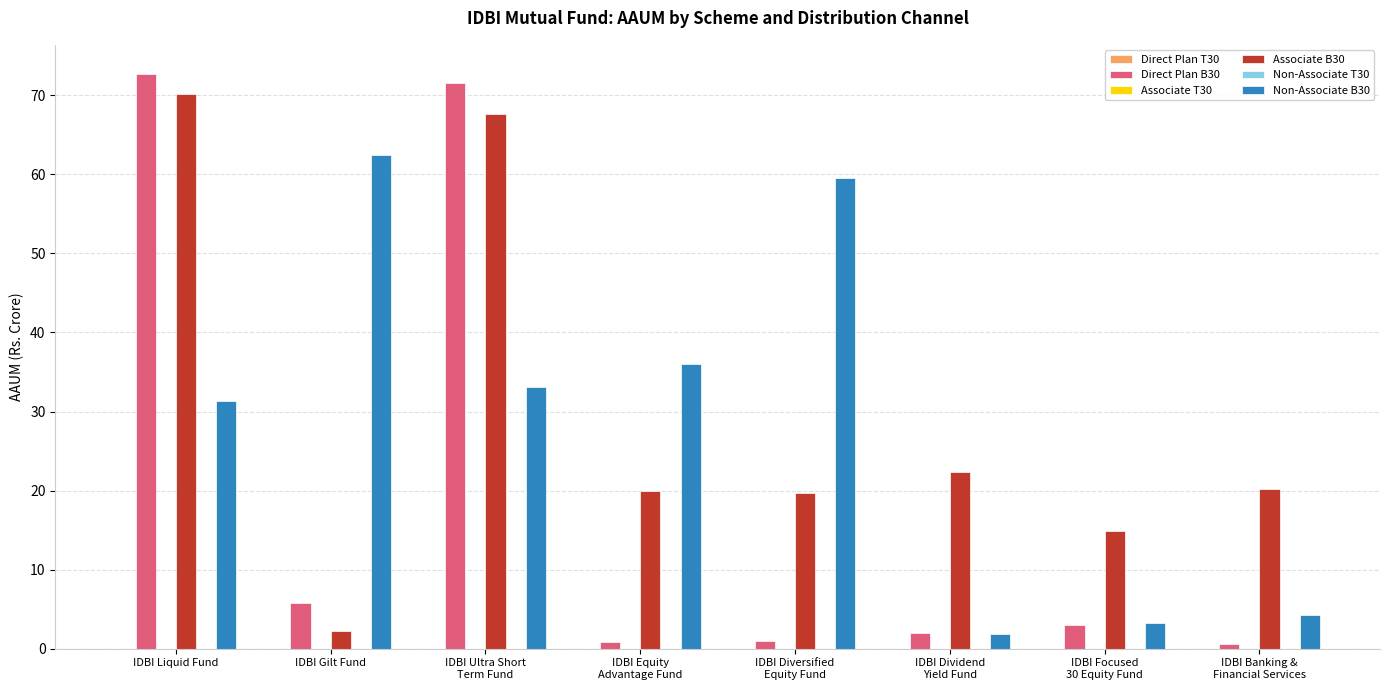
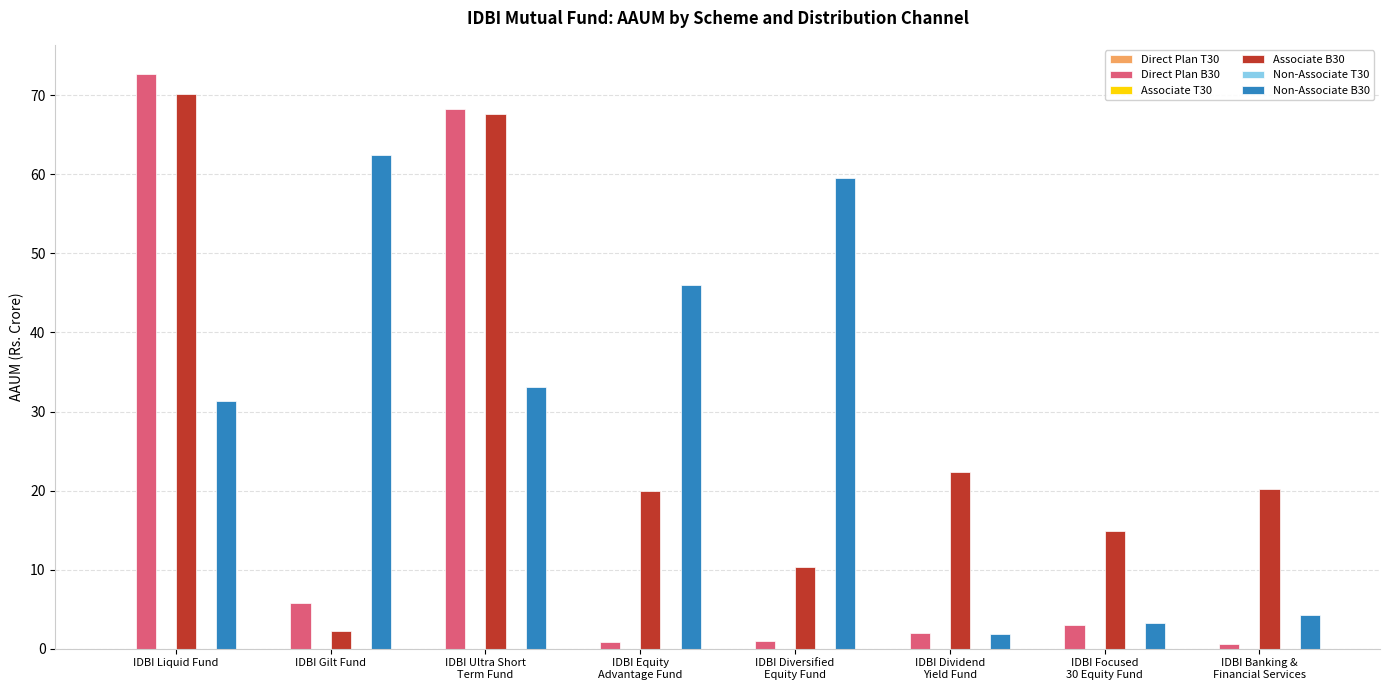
  {
    "Direct Plan T30": {
      "IDBI Liquid Fund": 0,
      "IDBI Gilt Fund": 0,
      "IDBI Ultra Short Term Fund": 0,
      "IDBI Equity Advantage Fund": 0,
      "IDBI Diversified Equity Fund": 0,
      "IDBI Dividend Yield Fund": 0,
      "IDBI Focused 30 Equity Fund": 0,
      "IDBI Banking & Financial Services": 0
    },
    "Direct Plan B30": {
      "IDBI Liquid Fund": 73,
      "IDBI Gilt Fund": 6,
-     "IDBI Ultra Short Term Fund": 72,
+     "IDBI Ultra Short Term Fund": 68,
      "IDBI Equity Advantage Fund": 1,
      "IDBI Diversified Equity Fund": 1,
      "IDBI Dividend Yield Fund": 2,
      "IDBI Focused 30 Equity Fund": 3,
      "IDBI Banking & Financial Services": 1
    },
    "Associate T30": {
      "IDBI Liquid Fund": 0,
      "IDBI Gilt Fund": 0,
      "IDBI Ultra Short Term Fund": 0,
      "IDBI Equity Advantage Fund": 0,
      "IDBI Diversified Equity Fund": 0,
      "IDBI Dividend Yield Fund": 0,
      "IDBI Focused 30 Equity Fund": 0,
      "IDBI Banking & Financial Services": 0
    },
    "Associate B30": {
      "IDBI Liquid Fund": 70,
      "IDBI Gilt Fund": 2,
      "IDBI Ultra Short Term Fund": 68,
      "IDBI Equity Advantage Fund": 20,
-     "IDBI Diversified Equity Fund": 20,
+     "IDBI Diversified Equity Fund": 10,
      "IDBI Dividend Yield Fund": 22,
      "IDBI Focused 30 Equity Fund": 15,
      "IDBI Banking & Financial Services": 20
    },
    "Non-Associate T30": {
      "IDBI Liquid Fund": 0,
      "IDBI Gilt Fund": 0,
      "IDBI Ultra Short Term Fund": 0,
      "IDBI Equity Advantage Fund": 0,
      "IDBI Diversified Equity Fund": 0,
      "IDBI Dividend Yield Fund": 0,
      "IDBI Focused 30 Equity Fund": 0,
      "IDBI Banking & Financial Services": 0
    },
    "Non-Associate B30": {
      "IDBI Liquid Fund": 31,
      "IDBI Gilt Fund": 63,
      "IDBI Ultra Short Term Fund": 33,
-     "IDBI Equity Advantage Fund": 36,
+     "IDBI Equity Advantage Fund": 46,
      "IDBI Diversified Equity Fund": 60,
      "IDBI Dividend Yield Fund": 2,
      "IDBI Focused 30 Equity Fund": 3,
      "IDBI Banking & Financial Services": 4
    }
  }
